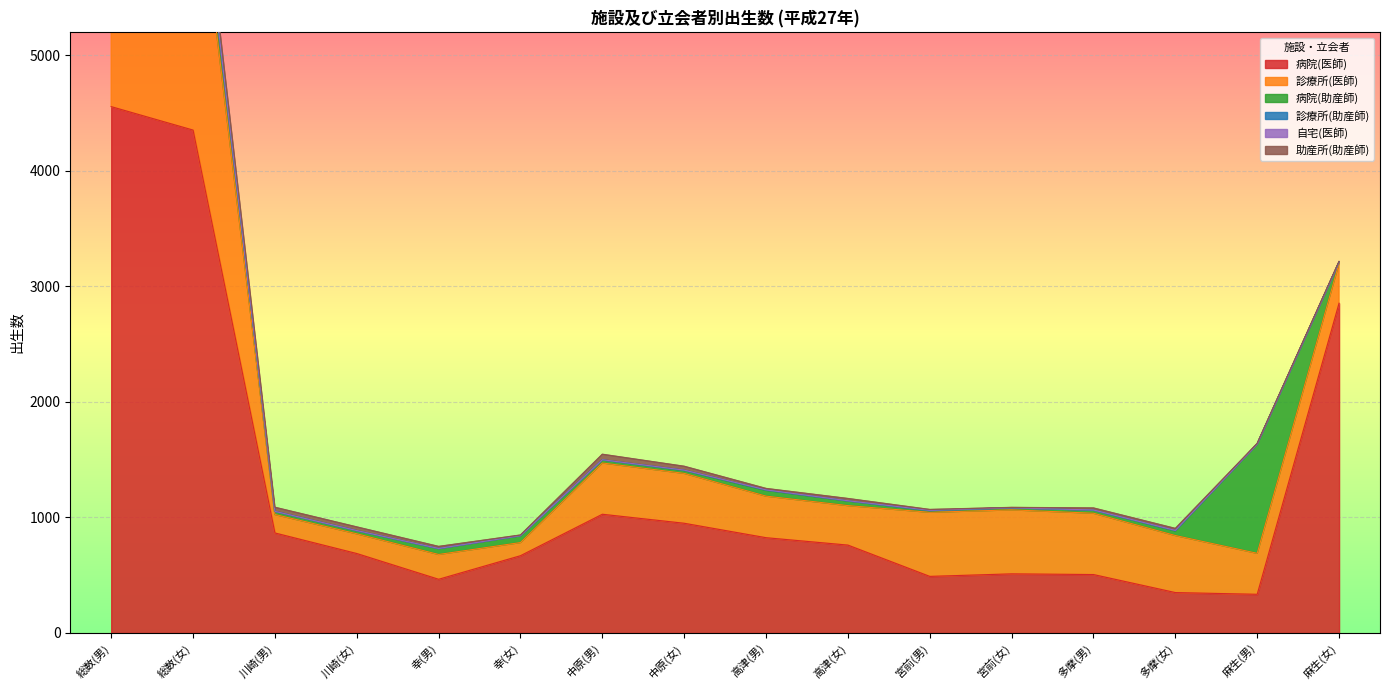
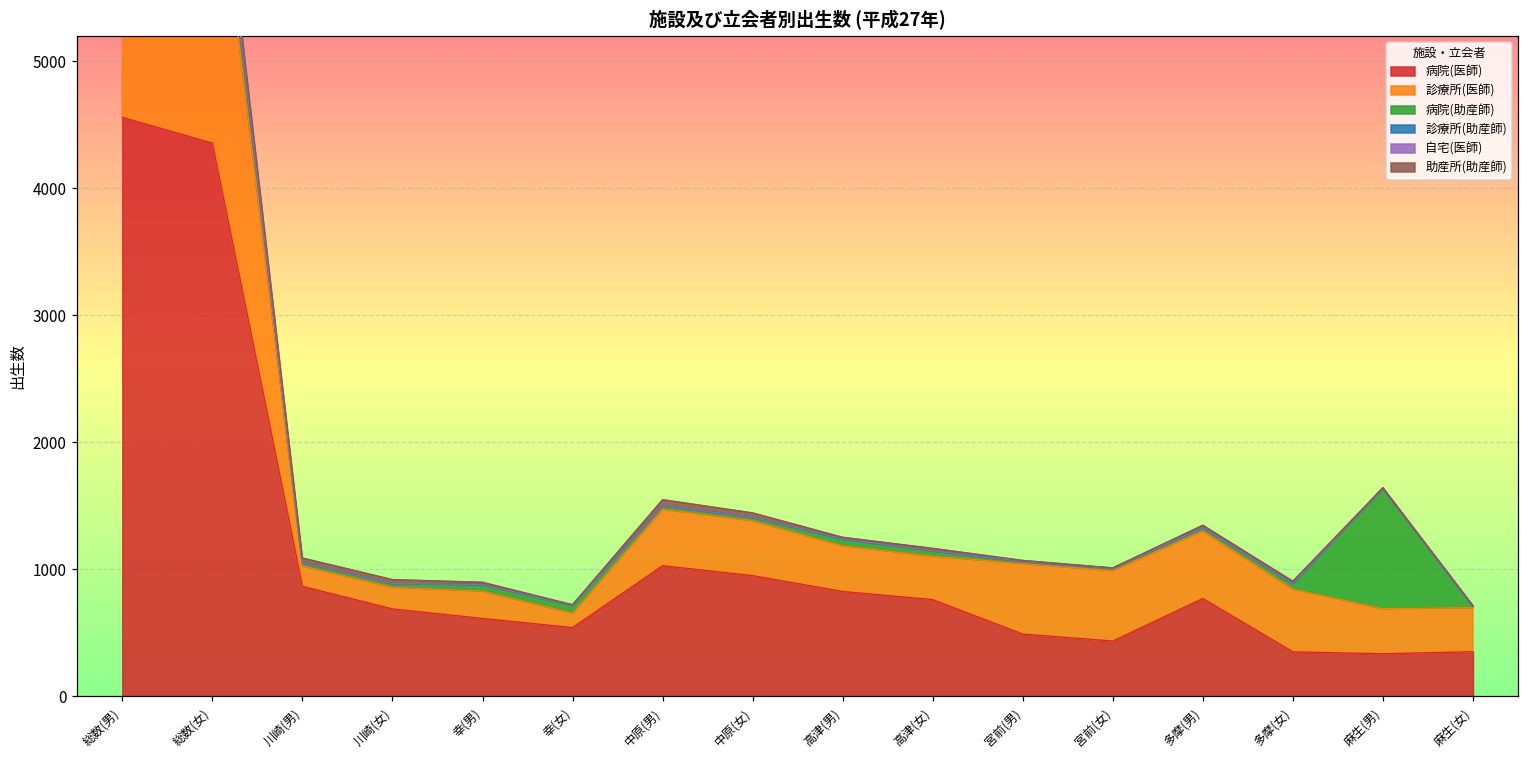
  {
    "病院(医師)": {
      "総数(男)": 4560,
      "総数(女)": 4350,
      "川崎(男)": 870,
      "川崎(女)": 690,
-     "幸(男)": 470,
-     "幸(女)": 670,
+     "幸(男)": 610,
+     "幸(女)": 540,
      "中原(男)": 1030,
      "中原(女)": 950,
      "高津(男)": 830,
      "高津(女)": 760,
      "宮前(男)": 490,
-     "宮前(女)": 510,
-     "多摩(男)": 510,
+     "宮前(女)": 440,
+     "多摩(男)": 770,
      "多摩(女)": 350,
      "麻生(男)": 340,
-     "麻生(女)": 2860
+     "麻生(女)": 350
    },
    "診療所(医師)": {
      "川崎(男)": 160,
      "川崎(女)": 170,
      "幸(男)": 220,
      "幸(女)": 110,
      "中原(男)": 440,
      "中原(女)": 430,
      "高津(男)": 360,
      "高津(女)": 340,
      "多摩(男)": 530,
      "多摩(女)": 490,
      "麻生(男)": 360
    },
    "助産所(助産師)": {
      "川崎(男)": 40,
      "川崎(女)": 30,
      "中原(男)": 50,
      "中原(女)": 30
    }
  }
